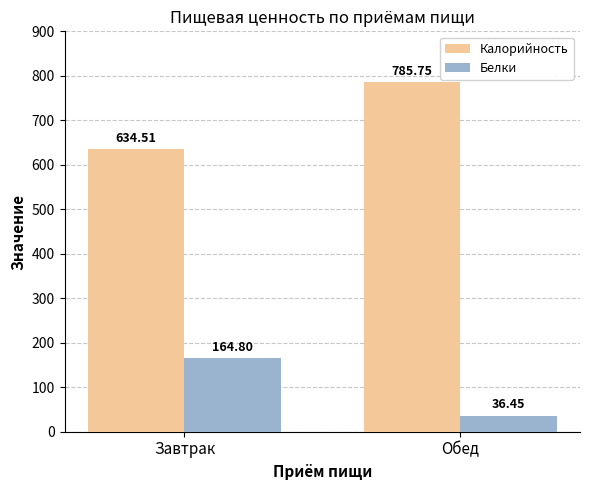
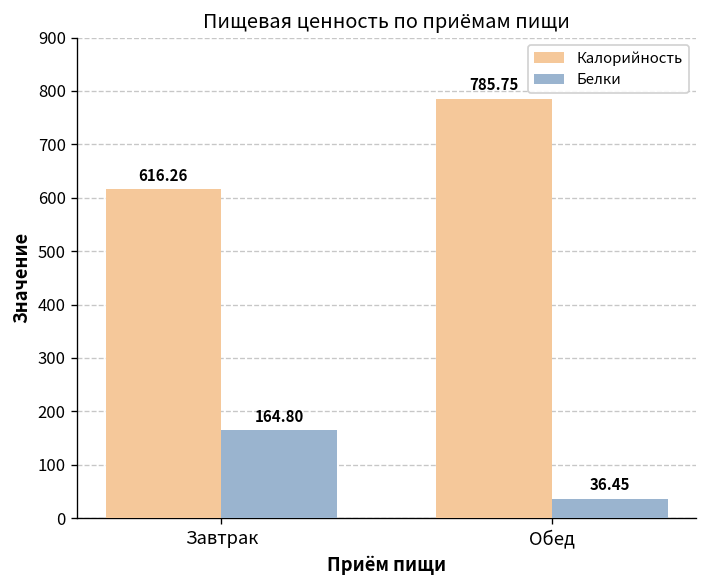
  {
    "Калорийность": {
-     "Завтрак": 634.51,
+     "Завтрак": 616.26,
      "Обед": 785.75
    },
    "Белки": {
      "Завтрак": 164.80,
      "Обед": 36.45
    }
  }
